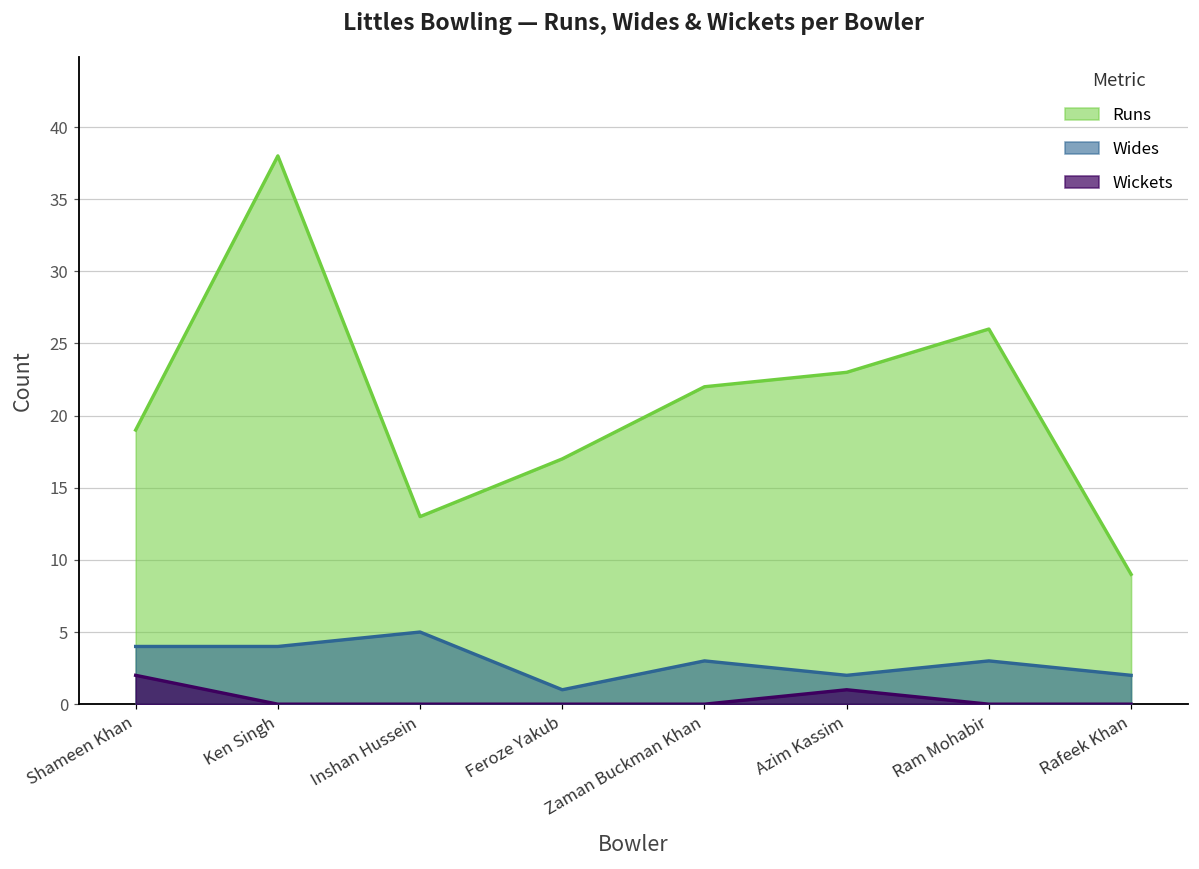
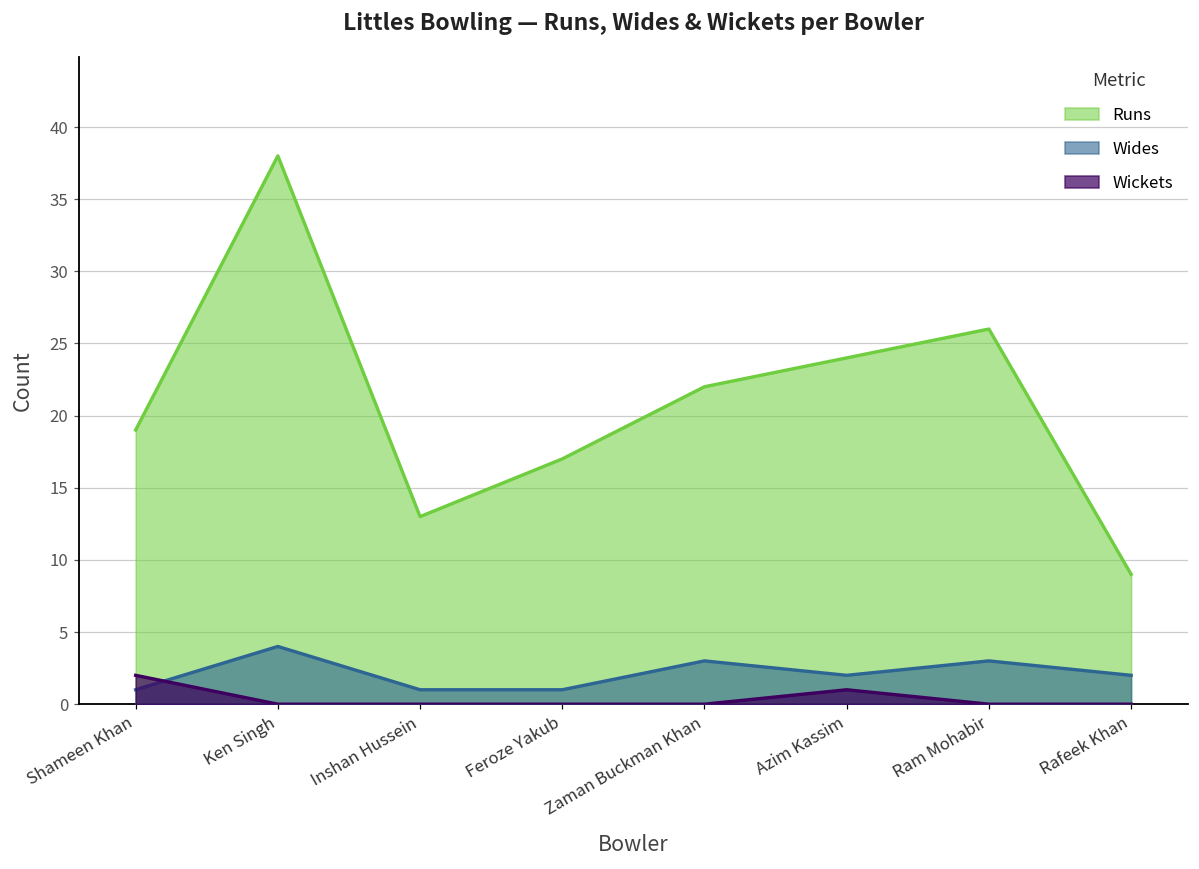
  {
    "Runs": {
      "Shameen Khan": 19,
      "Ken Singh": 38,
      "Inshan Hussein": 13,
      "Feroze Yakub": 17,
      "Zaman Buckman Khan": 22,
-     "Azim Kassim": 23,
+     "Azim Kassim": 24,
      "Ram Mohabir": 26,
      "Rafeek Khan": 9
    },
    "Wides": {
-     "Shameen Khan": 4,
+     "Shameen Khan": 1,
      "Ken Singh": 4,
-     "Inshan Hussein": 5,
+     "Inshan Hussein": 1,
      "Feroze Yakub": 1,
      "Zaman Buckman Khan": 3,
      "Azim Kassim": 2,
      "Ram Mohabir": 3,
      "Rafeek Khan": 2
    },
    "Wickets": {
      "Shameen Khan": 2,
      "Ken Singh": 0,
      "Inshan Hussein": 0,
      "Feroze Yakub": 0,
      "Zaman Buckman Khan": 0,
      "Azim Kassim": 1,
      "Ram Mohabir": 0,
      "Rafeek Khan": 0
    }
  }
